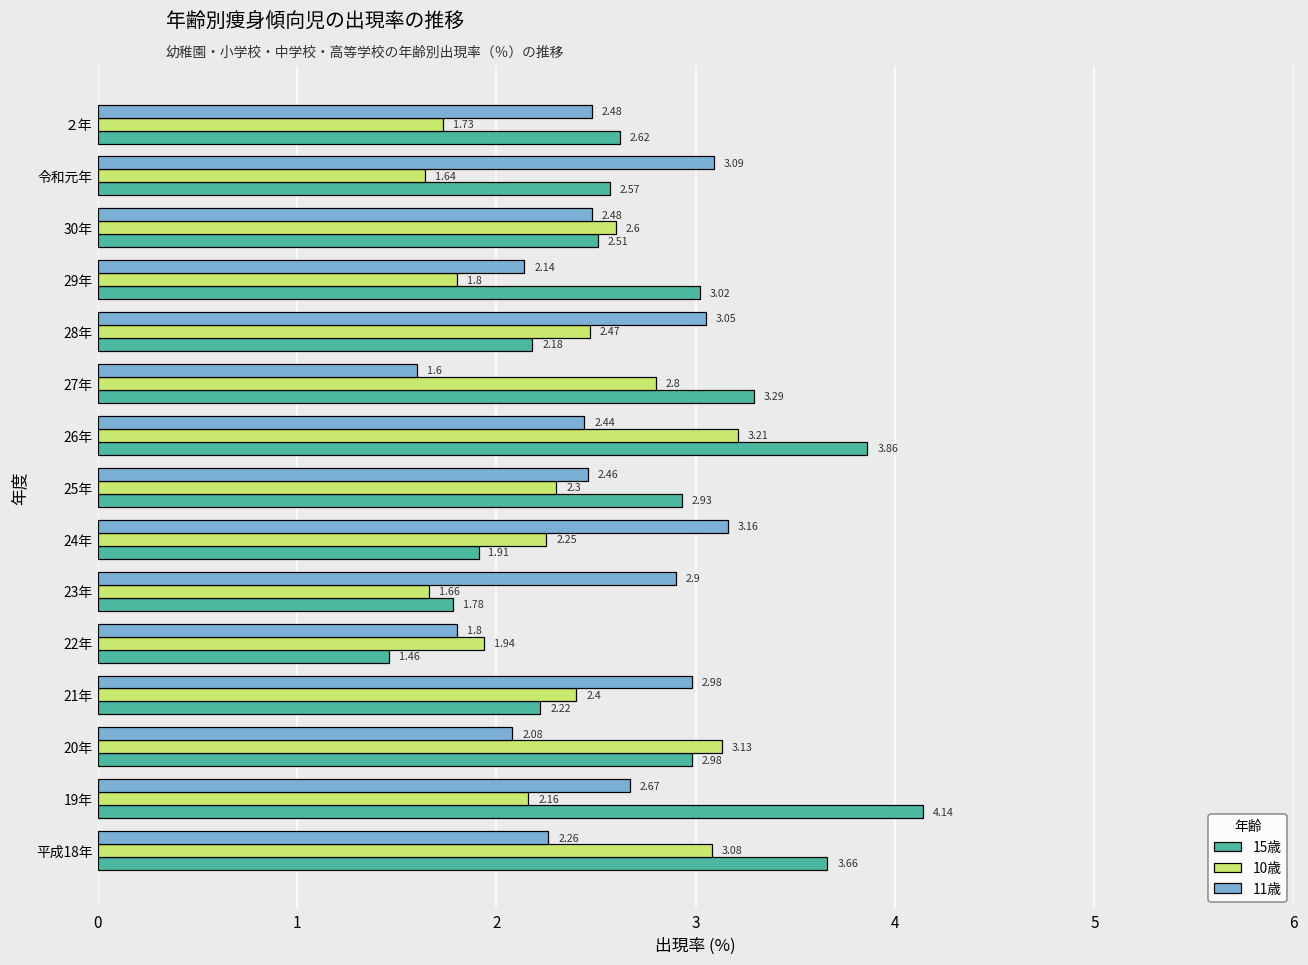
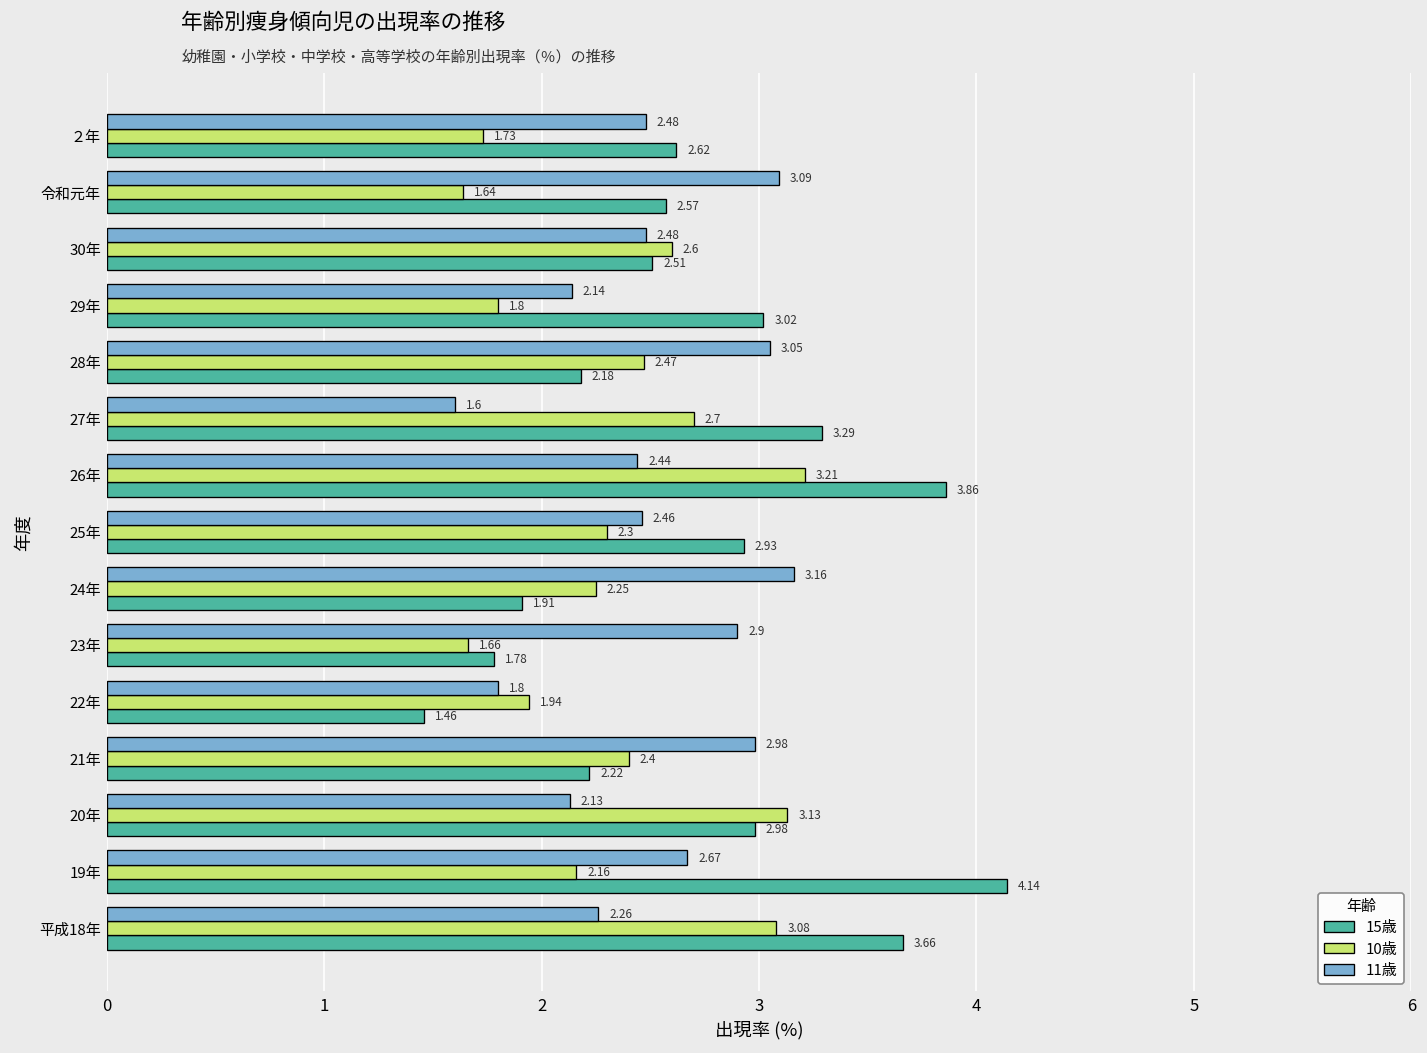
  {
    "15歳": {
      "２年": 2.62,
      "令和元年": 2.57,
      "30年": 2.51,
      "29年": 3.02,
      "28年": 2.18,
      "27年": 3.29,
      "26年": 3.86,
      "25年": 2.93,
      "24年": 1.91,
      "23年": 1.78,
      "22年": 1.46,
      "21年": 2.22,
      "20年": 2.98,
      "19年": 4.14,
      "平成18年": 3.66
    },
    "10歳": {
      "２年": 1.73,
      "令和元年": 1.64,
      "30年": 2.6,
      "29年": 1.8,
      "28年": 2.47,
-     "27年": 2.8,
+     "27年": 2.7,
      "26年": 3.21,
      "25年": 2.3,
      "24年": 2.25,
      "23年": 1.66,
      "22年": 1.94,
      "21年": 2.4,
      "20年": 3.13,
      "19年": 2.16,
      "平成18年": 3.08
    },
    "11歳": {
      "２年": 2.48,
      "令和元年": 3.09,
      "30年": 2.48,
      "29年": 2.14,
      "28年": 3.05,
      "27年": 1.6,
      "26年": 2.44,
      "25年": 2.46,
      "24年": 3.16,
      "23年": 2.9,
      "22年": 1.8,
      "21年": 2.98,
-     "20年": 2.08,
+     "20年": 2.13,
      "19年": 2.67,
      "平成18年": 2.26
    }
  }
